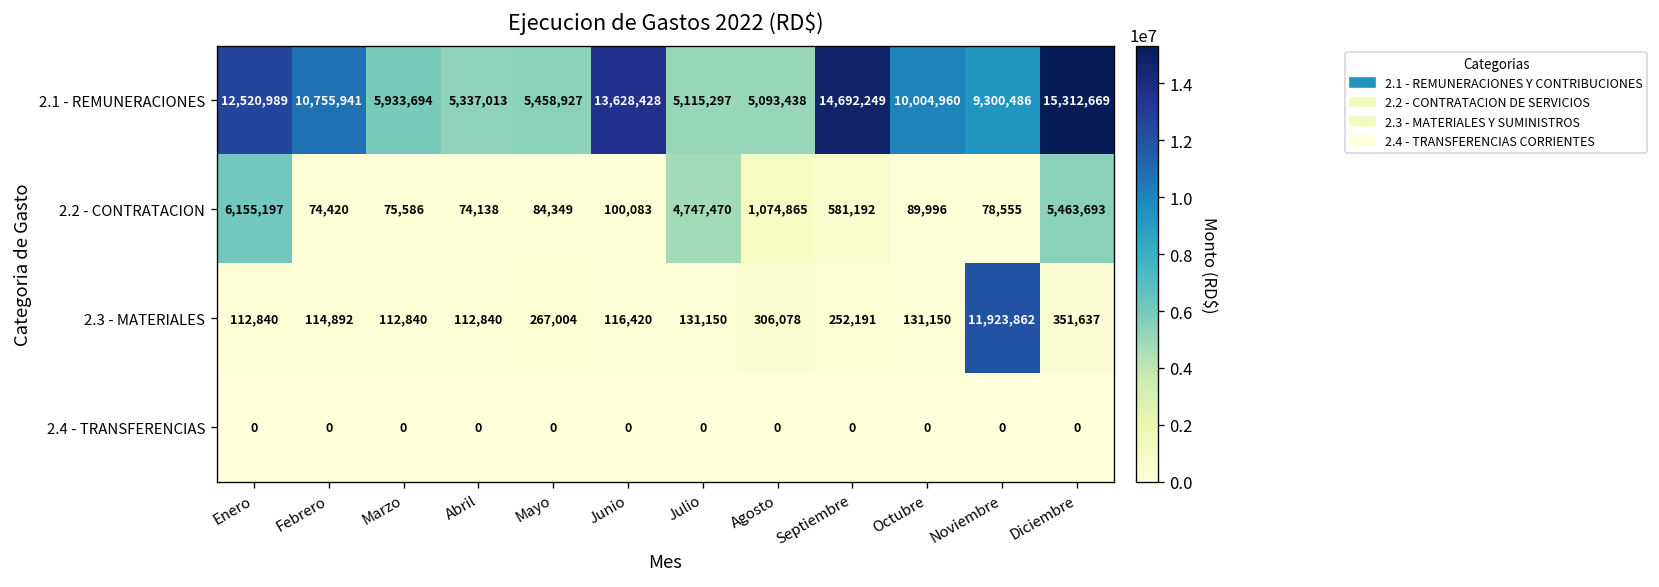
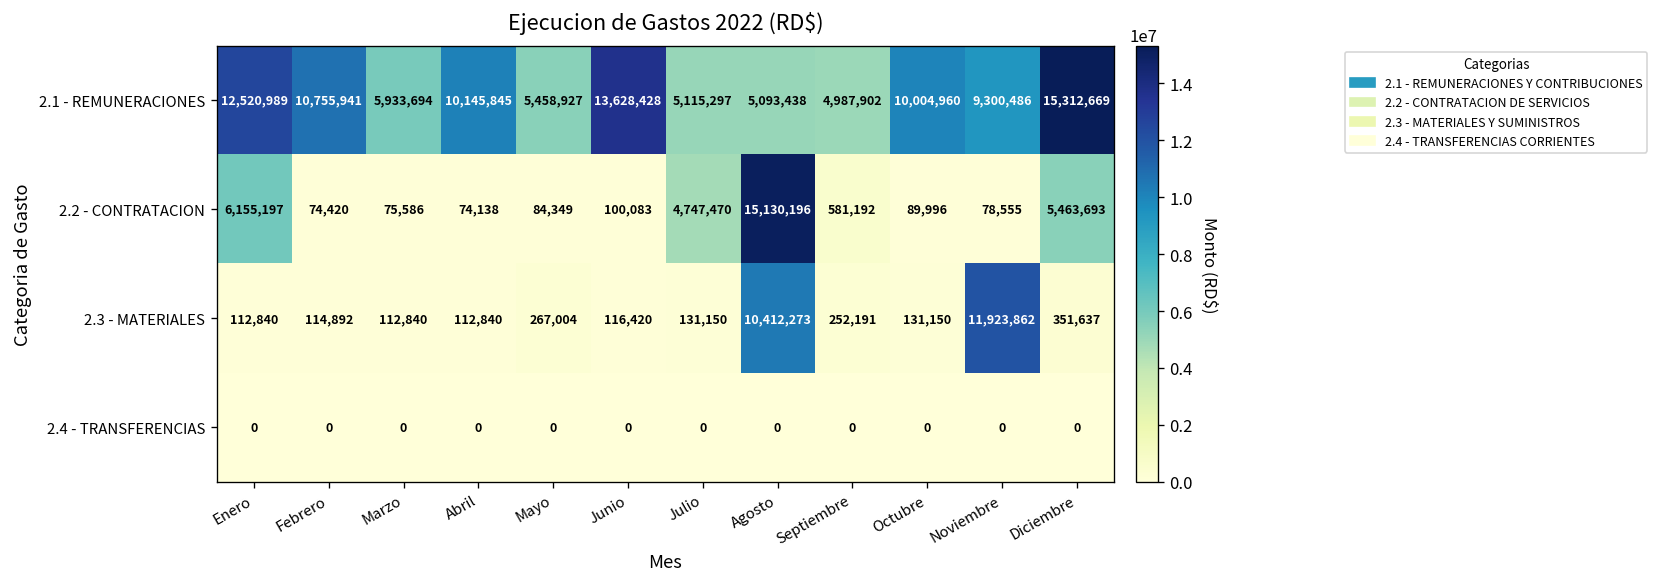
  {
    "2.1 - REMUNERACIONES": {
      "Enero": "12,520,989",
      "Febrero": "10,755,941",
      "Marzo": "5,933,694",
-     "Abril": "5,337,013",
+     "Abril": "10,145,845",
      "Mayo": "5,458,927",
      "Junio": "13,628,428",
      "Julio": "5,115,297",
      "Agosto": "5,093,438",
-     "Septiembre": "14,692,249",
+     "Septiembre": "4,987,902",
      "Octubre": "10,004,960",
      "Noviembre": "9,300,486",
      "Diciembre": "15,312,669"
    },
    "2.2 - CONTRATACION": {
      "Enero": "6,155,197",
      "Febrero": "74,420",
      "Marzo": "75,586",
      "Abril": "74,138",
      "Mayo": "84,349",
      "Junio": "100,083",
      "Julio": "4,747,470",
-     "Agosto": "1,074,865",
+     "Agosto": "15,130,196",
      "Septiembre": "581,192",
      "Octubre": "89,996",
      "Noviembre": "78,555",
      "Diciembre": "5,463,693"
    },
    "2.3 - MATERIALES": {
      "Enero": "112,840",
      "Febrero": "114,892",
      "Marzo": "112,840",
      "Abril": "112,840",
      "Mayo": "267,004",
      "Junio": "116,420",
      "Julio": "131,150",
-     "Agosto": "306,078",
+     "Agosto": "10,412,273",
      "Septiembre": "252,191",
      "Octubre": "131,150",
      "Noviembre": "11,923,862",
      "Diciembre": "351,637"
    },
    "2.4 - TRANSFERENCIAS": {
      "Enero": "0",
      "Febrero": "0",
      "Marzo": "0",
      "Abril": "0",
      "Mayo": "0",
      "Junio": "0",
      "Julio": "0",
      "Agosto": "0",
      "Septiembre": "0",
      "Octubre": "0",
      "Noviembre": "0",
      "Diciembre": "0"
    }
  }
